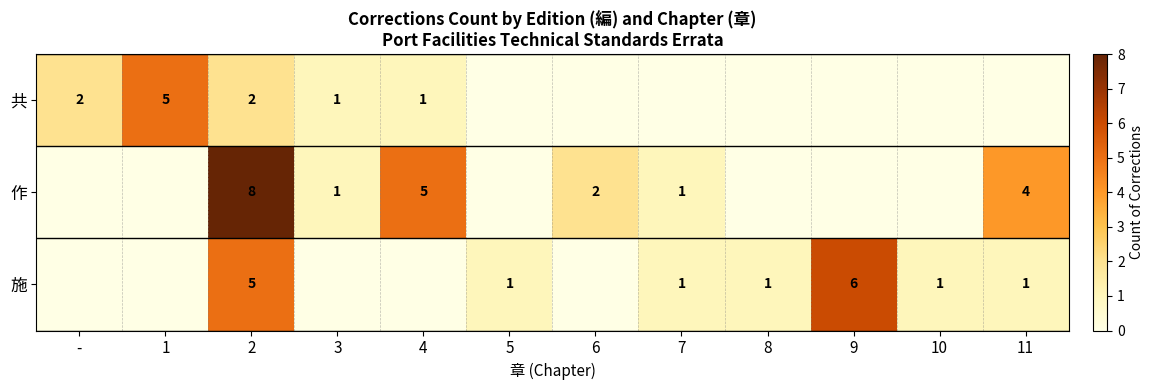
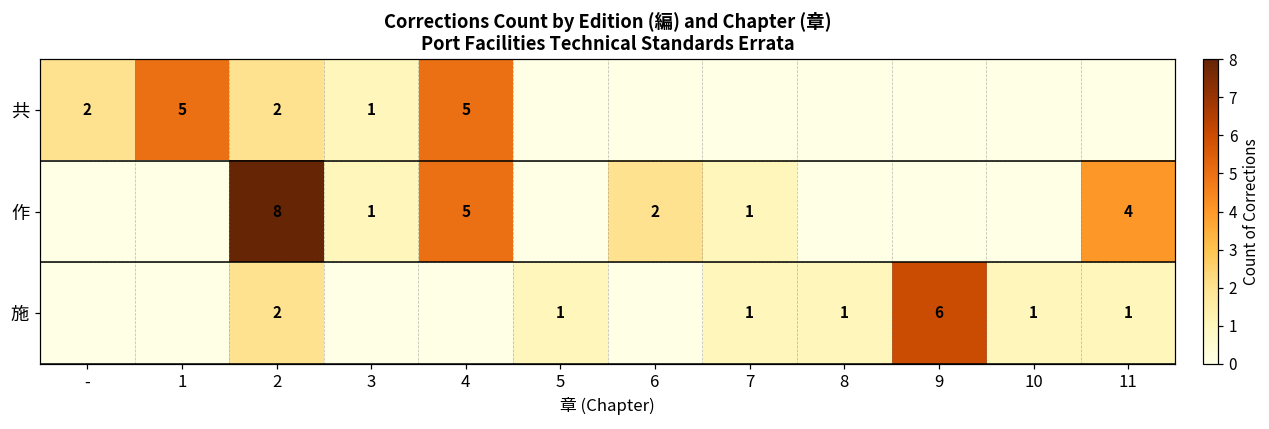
  {
    "共": {
      "-": 2,
      "1": 5,
      "2": 2,
      "3": 1,
-     "4": 1
+     "4": 5
    },
    "作": {
      "2": 8,
      "3": 1,
      "4": 5,
      "6": 2,
      "7": 1,
      "11": 4
    },
    "施": {
-     "2": 5,
+     "2": 2,
      "5": 1,
      "7": 1,
      "8": 1,
      "9": 6,
      "10": 1,
      "11": 1
    }
  }
